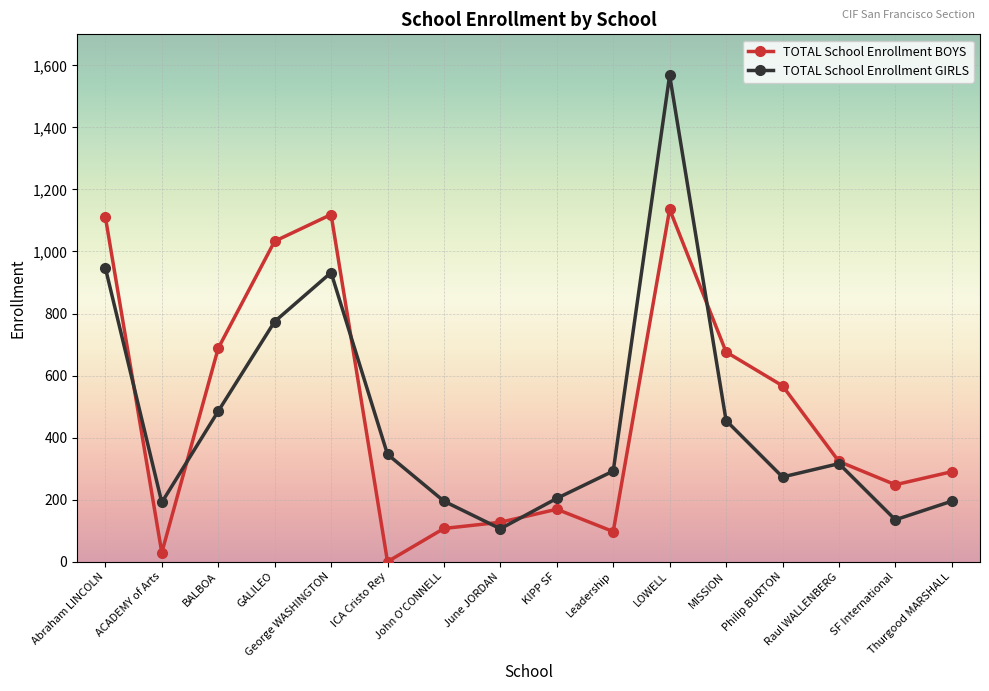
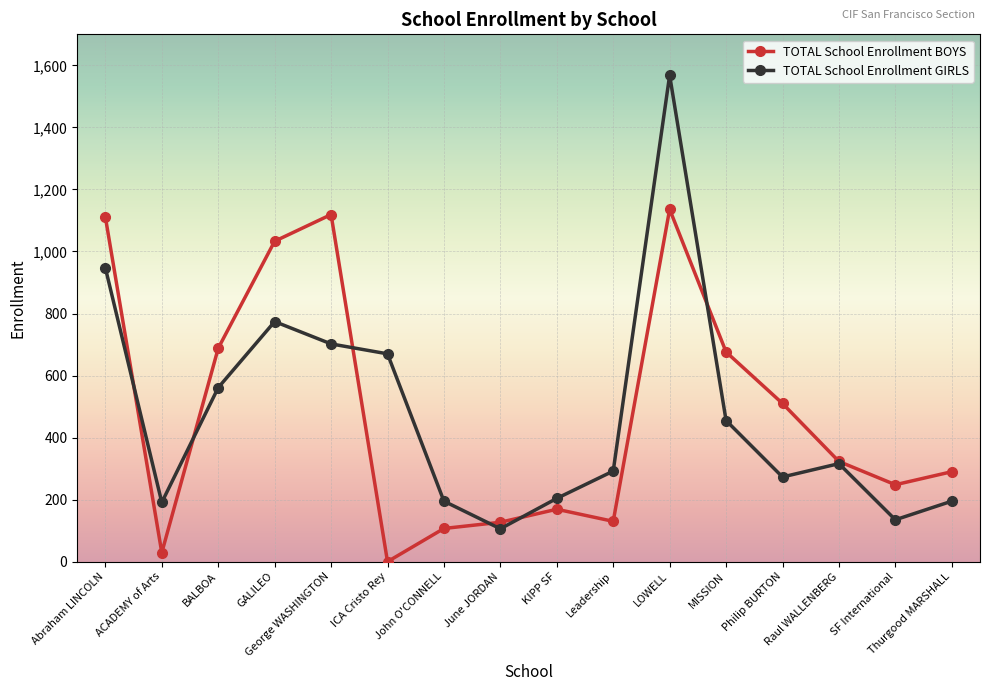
  {
    "TOTAL School Enrollment BOYS": {
      "Abraham LINCOLN": "1,110",
      "ACADEMY of Arts": "30",
      "BALBOA": "690",
      "GALILEO": "1,030",
      "George WASHINGTON": "1,120",
      "ICA Cristo Rey": "0",
      "John O'CONNELL": "110",
      "June JORDAN": "130",
      "KIPP SF": "170",
-     "Leadership": "100",
+     "Leadership": "130",
      "LOWELL": "1,140",
      "MISSION": "680",
-     "Philip BURTON": "570",
+     "Philip BURTON": "510",
      "SF International": "250",
      "Thurgood MARSHALL": "290"
    },
    "TOTAL School Enrollment GIRLS": {
      "Abraham LINCOLN": "950",
      "ACADEMY of Arts": "190",
-     "BALBOA": "490",
+     "BALBOA": "560",
      "GALILEO": "770",
-     "George WASHINGTON": "930",
-     "ICA Cristo Rey": "350",
+     "George WASHINGTON": "700",
+     "ICA Cristo Rey": "670",
      "John O'CONNELL": "200",
      "June JORDAN": "110",
      "KIPP SF": "200",
      "Leadership": "290",
      "LOWELL": "1,570",
      "MISSION": "460",
      "Philip BURTON": "270",
      "SF International": "140",
      "Thurgood MARSHALL": "200"
    }
  }
